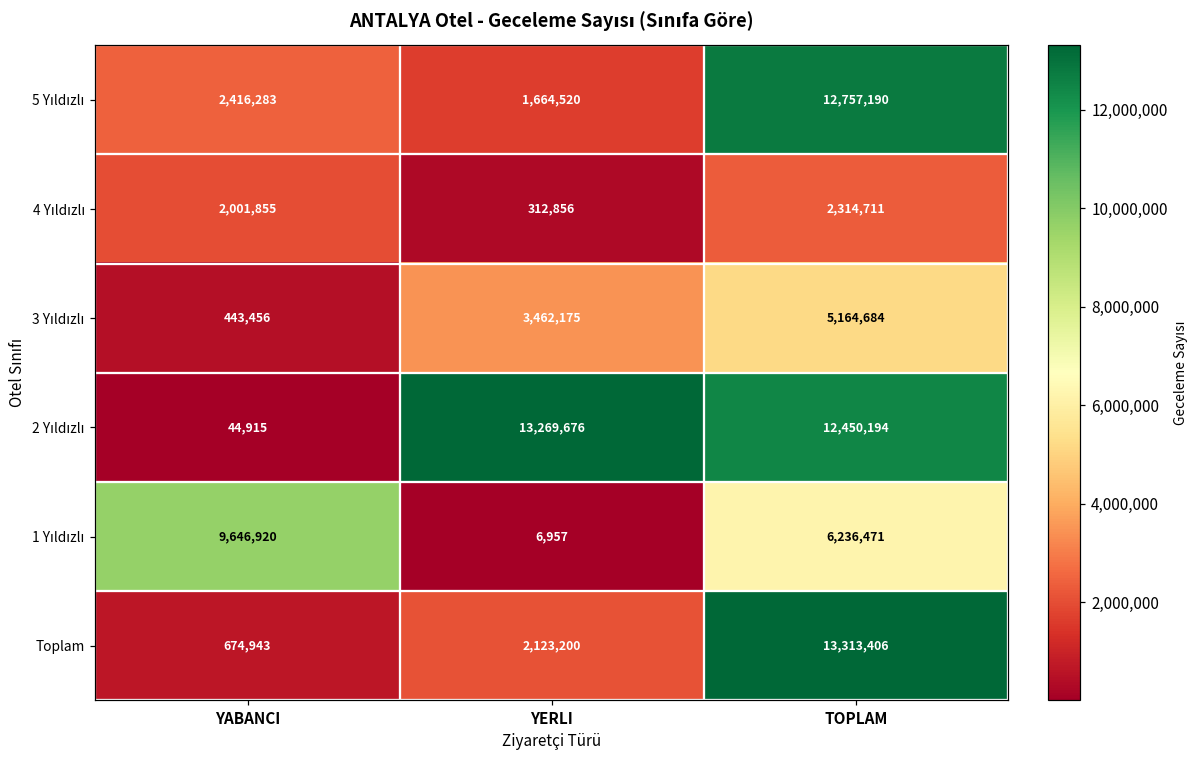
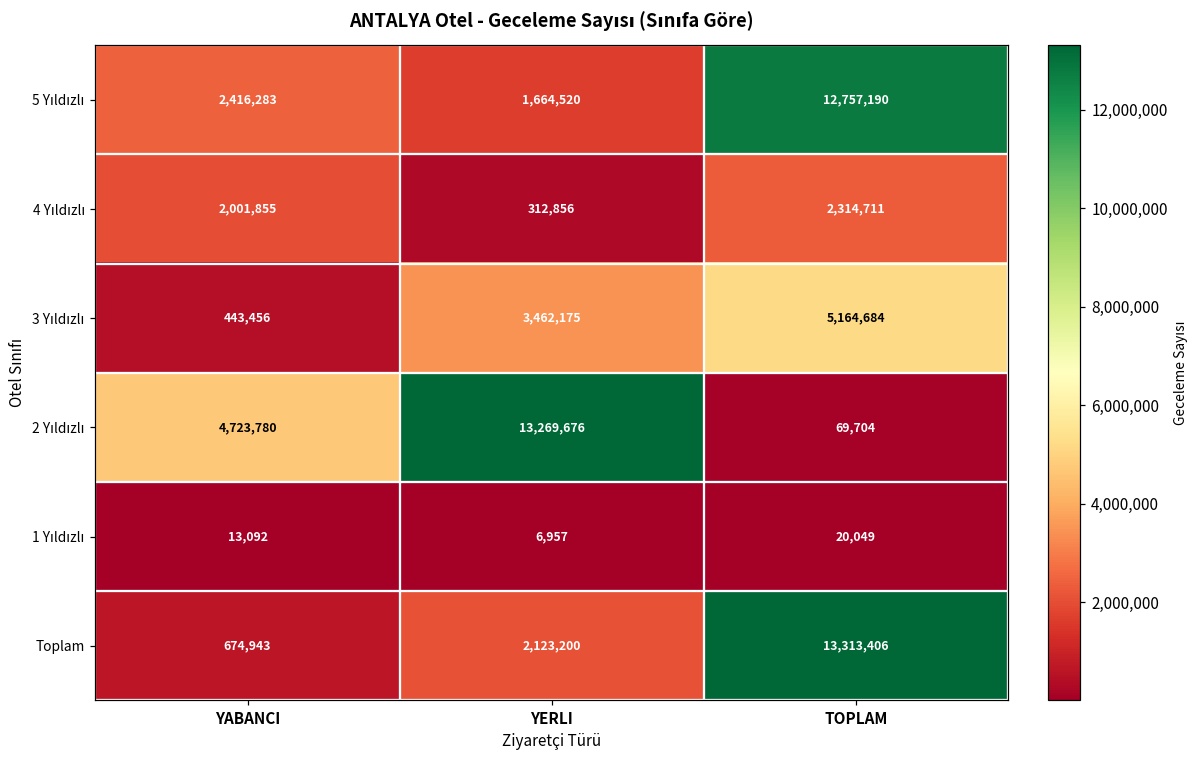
  {
    "5 Yıldızlı": {
      "YABANCI": "2,416,283",
      "YERLI": "1,664,520",
      "TOPLAM": "12,757,190"
    },
    "4 Yıldızlı": {
      "YABANCI": "2,001,855",
      "YERLI": "312,856",
      "TOPLAM": "2,314,711"
    },
    "3 Yıldızlı": {
      "YABANCI": "443,456",
      "YERLI": "3,462,175",
      "TOPLAM": "5,164,684"
    },
    "2 Yıldızlı": {
-     "YABANCI": "44,915",
+     "YABANCI": "4,723,780",
      "YERLI": "13,269,676",
-     "TOPLAM": "12,450,194"
+     "TOPLAM": "69,704"
    },
    "1 Yıldızlı": {
-     "YABANCI": "9,646,920",
+     "YABANCI": "13,092",
      "YERLI": "6,957",
-     "TOPLAM": "6,236,471"
+     "TOPLAM": "20,049"
    },
    "Toplam": {
      "YABANCI": "674,943",
      "YERLI": "2,123,200",
      "TOPLAM": "13,313,406"
    }
  }
